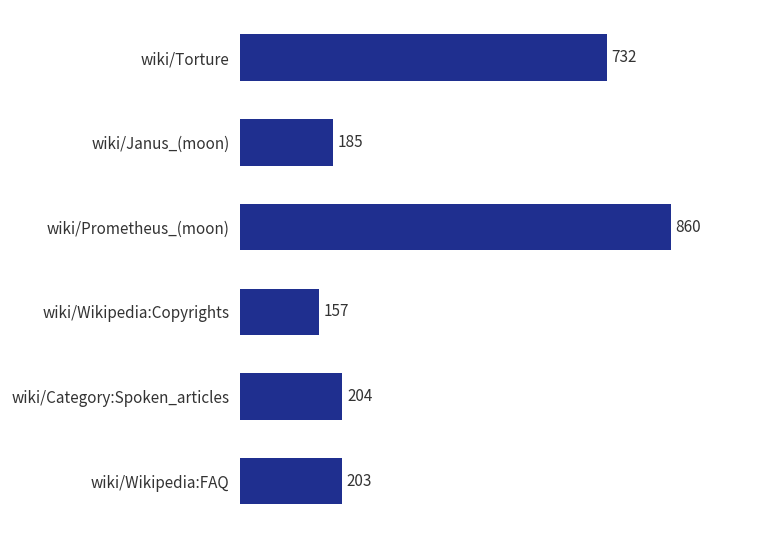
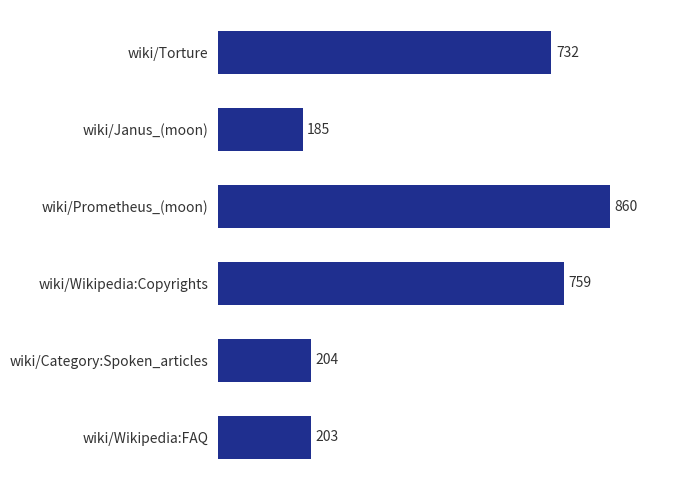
  {
    "wiki/Torture": 732,
    "wiki/Janus_(moon)": 185,
    "wiki/Prometheus_(moon)": 860,
-   "wiki/Wikipedia:Copyrights": 157,
+   "wiki/Wikipedia:Copyrights": 759,
    "wiki/Category:Spoken_articles": 204,
    "wiki/Wikipedia:FAQ": 203
  }
